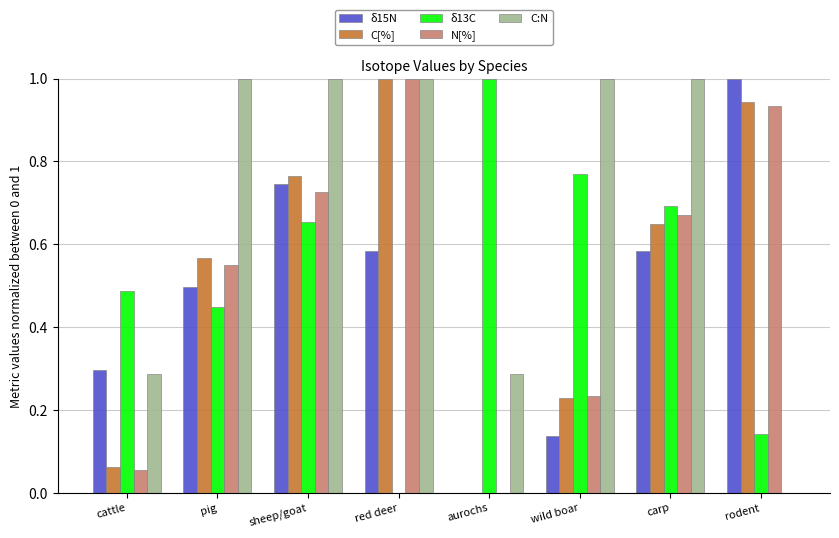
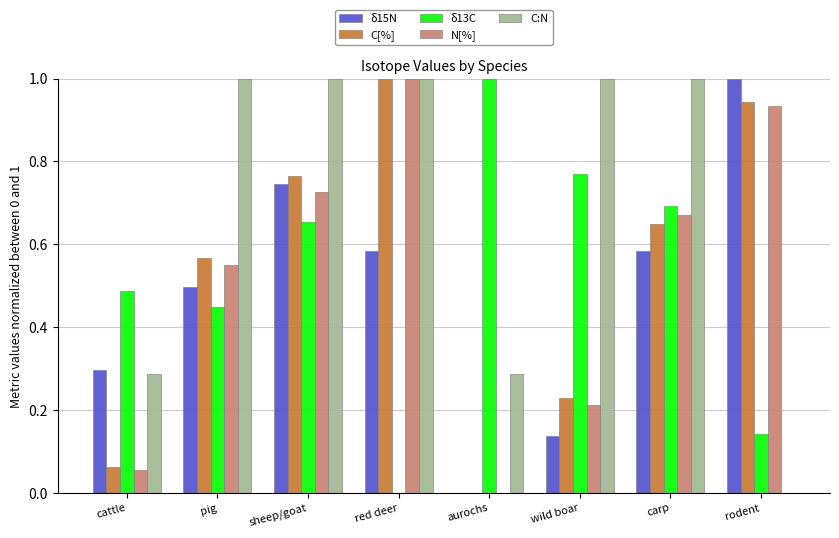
  {
    "δ15N": {
      "cattle": 0.30,
      "pig": 0.50,
      "sheep/goat": 0.74,
      "red deer": 0.58,
      "aurochs": 0.00,
      "wild boar": 0.14,
      "carp": 0.58,
      "rodent": 1.00
    },
    "C[%]": {
      "cattle": 0.06,
      "pig": 0.57,
      "sheep/goat": 0.77,
      "red deer": 1.00,
      "aurochs": 0.00,
      "wild boar": 0.23,
      "carp": 0.65,
      "rodent": 0.94
    },
    "δ13C": {
      "cattle": 0.49,
      "pig": 0.45,
      "sheep/goat": 0.65,
      "red deer": 0.00,
      "aurochs": 1.00,
      "wild boar": 0.77,
      "carp": 0.69,
      "rodent": 0.14
    },
    "N[%]": {
      "cattle": 0.06,
      "pig": 0.55,
      "sheep/goat": 0.73,
      "red deer": 1.00,
      "aurochs": 0.00,
-     "wild boar": 0.23,
+     "wild boar": 0.21,
      "carp": 0.67,
      "rodent": 0.93
    },
    "C:N": {
      "cattle": 0.29,
      "pig": 1.00,
      "sheep/goat": 1.00,
      "red deer": 1.00,
      "aurochs": 0.29,
      "wild boar": 1.00,
      "carp": 1.00,
      "rodent": 0.00
    }
  }
